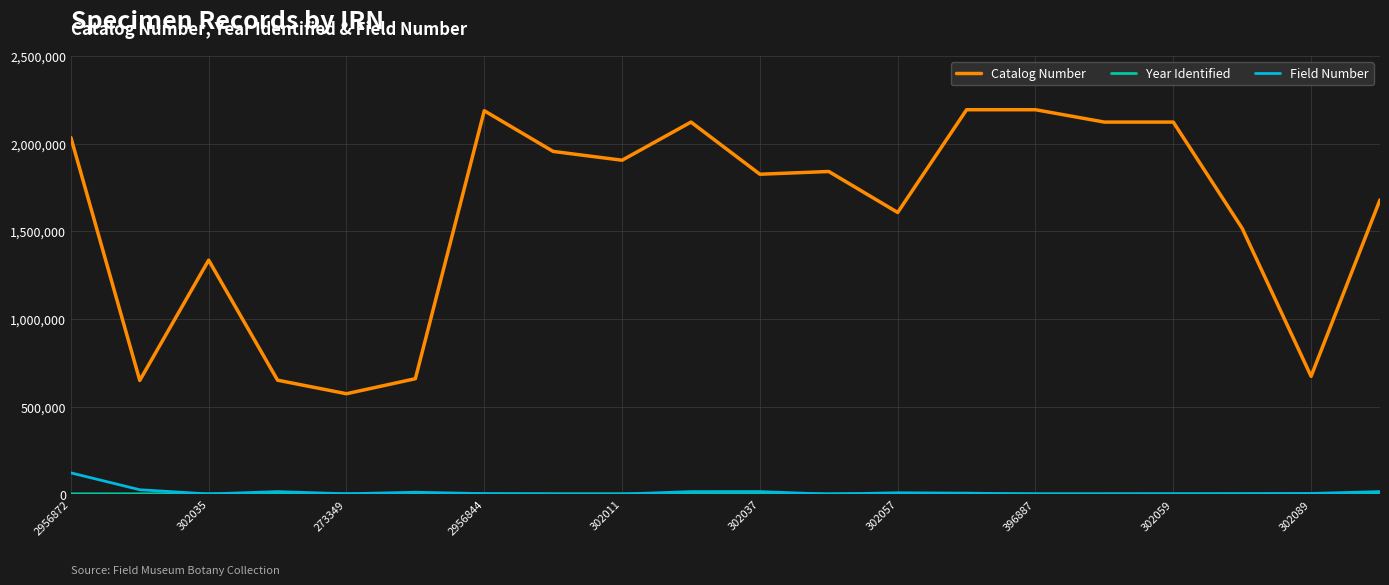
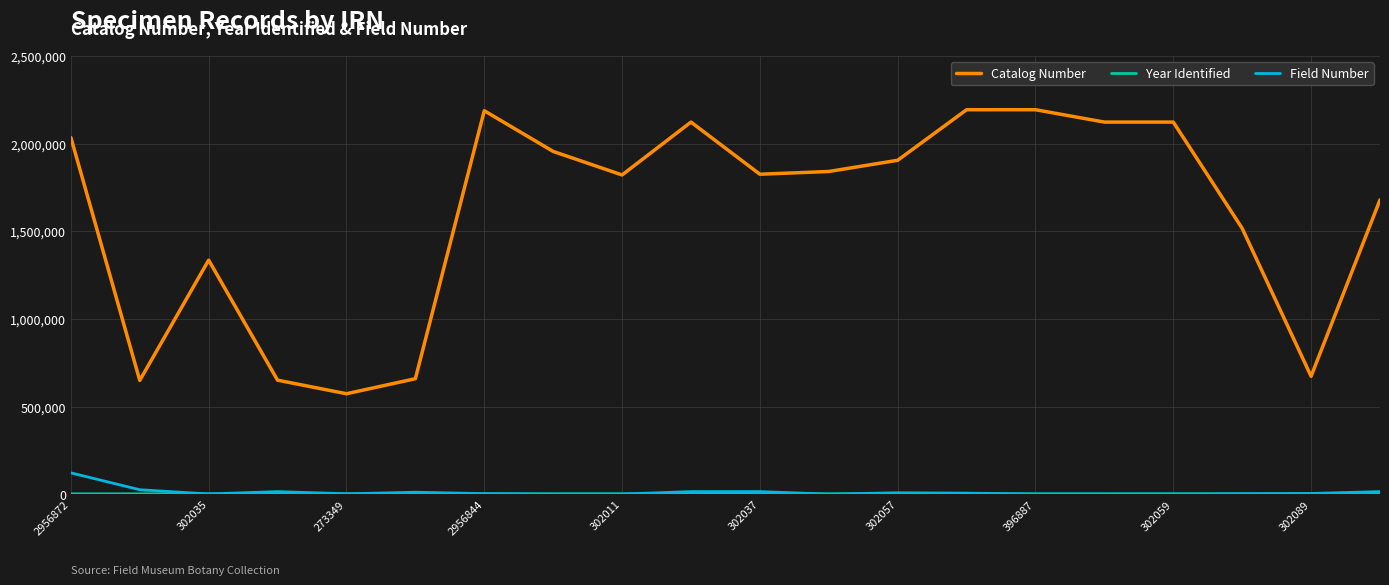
  {
    "Catalog Number": {
      "2956872": "2,040,000",
      "302035": "1,340,000",
      "273349": "570,000",
      "2956844": "2,190,000",
-     "302011": "1,910,000",
+     "302011": "1,820,000",
      "302037": "1,830,000",
-     "302057": "1,610,000",
+     "302057": "1,910,000",
      "396887": "2,190,000",
      "302059": "2,120,000",
      "302089": "670,000"
    },
    "Year Identified": {
      "2956872": "0"
    },
    "Field Number": {
      "2956872": "120,000"
    }
  }
